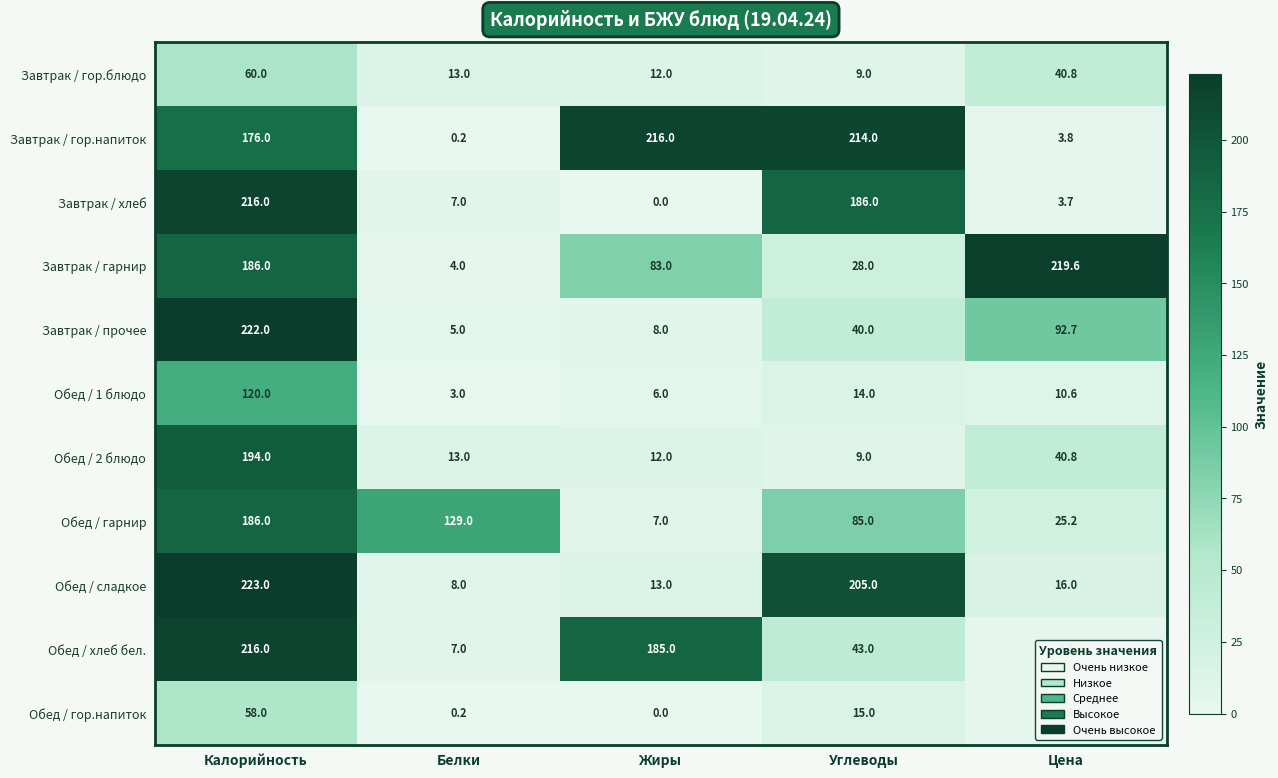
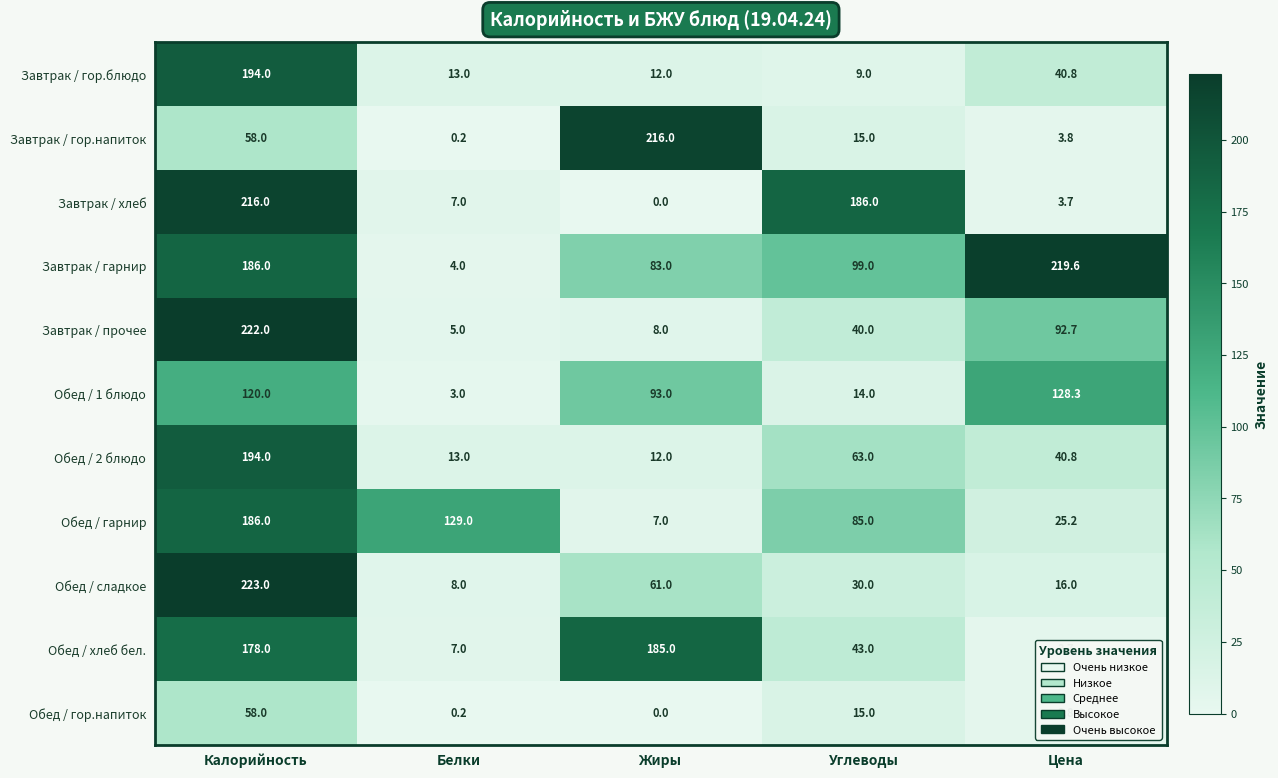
  {
    "Завтрак / гор.блюдо": {
-     "Калорийность": 60.0,
+     "Калорийность": 194.0,
      "Белки": 13.0,
      "Жиры": 12.0,
      "Углеводы": 9.0,
      "Цена": 40.8
    },
    "Завтрак / гор.напиток": {
-     "Калорийность": 176.0,
+     "Калорийность": 58.0,
      "Белки": 0.2,
      "Жиры": 216.0,
-     "Углеводы": 214.0,
+     "Углеводы": 15.0,
      "Цена": 3.8
    },
    "Завтрак / хлеб": {
      "Калорийность": 216.0,
      "Белки": 7.0,
      "Жиры": 0.0,
      "Углеводы": 186.0,
      "Цена": 3.7
    },
    "Завтрак / гарнир": {
      "Калорийность": 186.0,
      "Белки": 4.0,
      "Жиры": 83.0,
-     "Углеводы": 28.0,
+     "Углеводы": 99.0,
      "Цена": 219.6
    },
    "Завтрак / прочее": {
      "Калорийность": 222.0,
      "Белки": 5.0,
      "Жиры": 8.0,
      "Углеводы": 40.0,
      "Цена": 92.7
    },
    "Обед / 1 блюдо": {
      "Калорийность": 120.0,
      "Белки": 3.0,
-     "Жиры": 6.0,
+     "Жиры": 93.0,
      "Углеводы": 14.0,
-     "Цена": 10.6
+     "Цена": 128.3
    },
    "Обед / 2 блюдо": {
      "Калорийность": 194.0,
      "Белки": 13.0,
      "Жиры": 12.0,
-     "Углеводы": 9.0,
+     "Углеводы": 63.0,
      "Цена": 40.8
    },
    "Обед / гарнир": {
      "Калорийность": 186.0,
      "Белки": 129.0,
      "Жиры": 7.0,
      "Углеводы": 85.0,
      "Цена": 25.2
    },
    "Обед / сладкое": {
      "Калорийность": 223.0,
      "Белки": 8.0,
-     "Жиры": 13.0,
-     "Углеводы": 205.0,
+     "Жиры": 61.0,
+     "Углеводы": 30.0,
      "Цена": 16.0
    },
    "Обед / хлеб бел.": {
-     "Калорийность": 216.0,
+     "Калорийность": 178.0,
      "Белки": 7.0,
      "Жиры": 185.0,
      "Углеводы": 43.0
    },
    "Обед / гор.напиток": {
      "Калорийность": 58.0,
      "Белки": 0.2,
      "Жиры": 0.0,
      "Углеводы": 15.0
    }
  }
